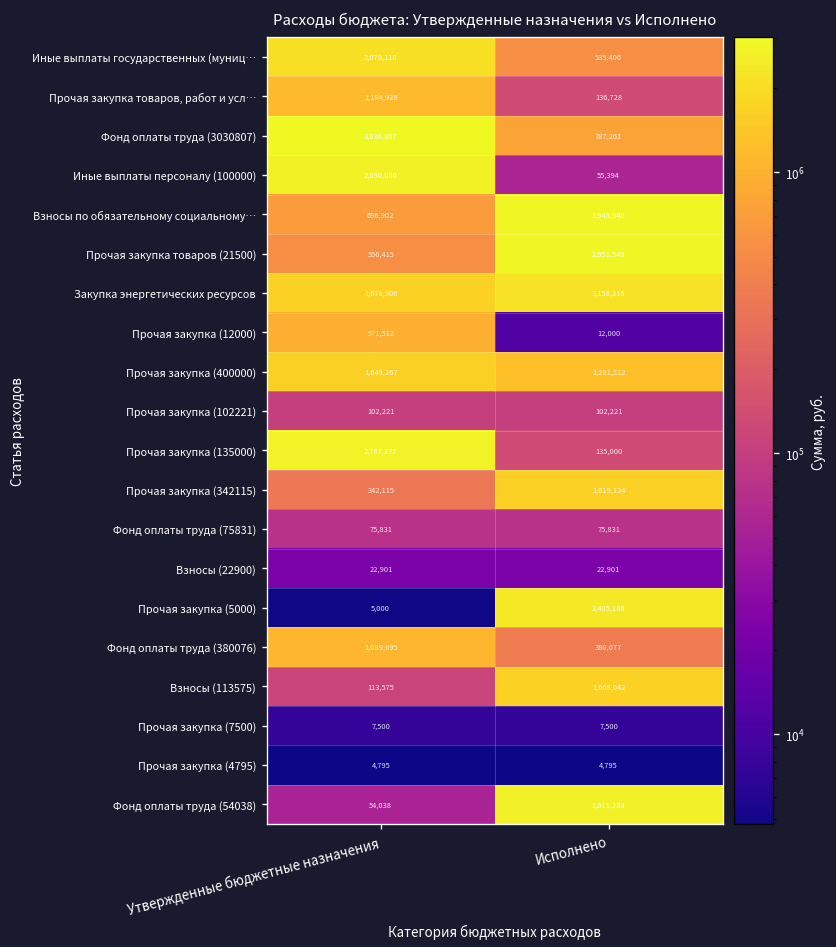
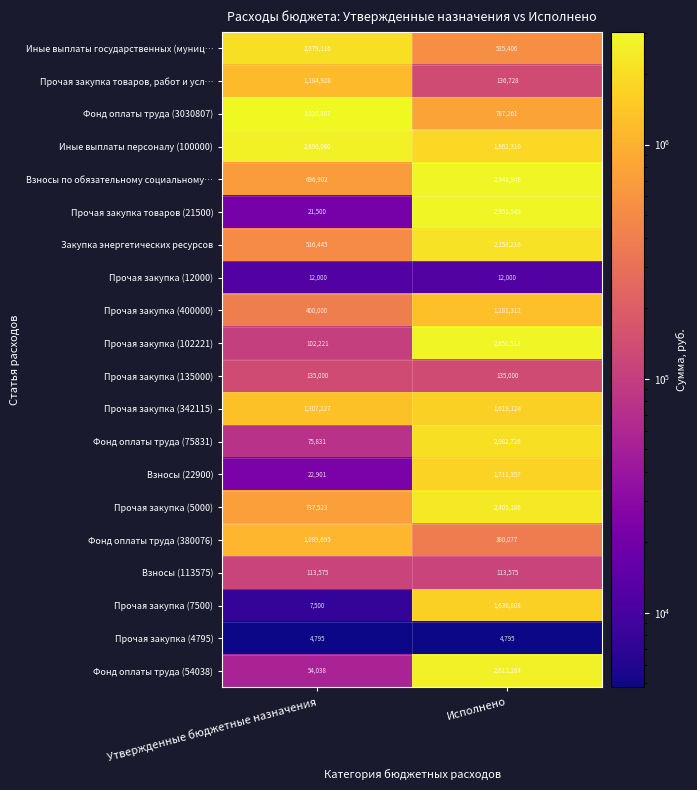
  {
    "Иные выплаты государственных (муниц…": {
      "Утвержденные бюджетные назначения": "2,079,116",
      "Исполнено": "535,406"
    },
    "Прочая закупка товаров, работ и усл…": {
      "Утвержденные бюджетные назначения": "1,184,928",
      "Исполнено": "136,728"
    },
    "Фонд оплаты труда (3030807)": {
      "Утвержденные бюджетные назначения": "3,030,807",
      "Исполнено": "787,261"
    },
    "Иные выплаты персоналу (100000)": {
      "Утвержденные бюджетные назначения": "2,690,080",
-     "Исполнено": "55,394"
+     "Исполнено": "1,862,310"
    },
    "Взносы по обязательному социальному…": {
      "Утвержденные бюджетные назначения": "696,902",
      "Исполнено": "2,948,948"
    },
    "Прочая закупка товаров (21500)": {
-     "Утвержденные бюджетные назначения": "556,415",
+     "Утвержденные бюджетные назначения": "21,500",
      "Исполнено": "2,951,549"
    },
    "Закупка энергетических ресурсов": {
-     "Утвержденные бюджетные назначения": "1,678,500",
+     "Утвержденные бюджетные назначения": "516,445",
      "Исполнено": "2,158,216"
    },
    "Прочая закупка (12000)": {
-     "Утвержденные бюджетные назначения": "971,512",
+     "Утвержденные бюджетные назначения": "12,000",
      "Исполнено": "12,000"
    },
    "Прочая закупка (400000)": {
-     "Утвержденные бюджетные назначения": "1,649,267",
+     "Утвержденные бюджетные назначения": "400,000",
      "Исполнено": "1,281,312"
    },
    "Прочая закупка (102221)": {
      "Утвержденные бюджетные назначения": "102,221",
-     "Исполнено": "102,221"
+     "Исполнено": "2,851,513"
    },
    "Прочая закупка (135000)": {
-     "Утвержденные бюджетные назначения": "2,767,277",
+     "Утвержденные бюджетные назначения": "135,000",
      "Исполнено": "135,000"
    },
    "Прочая закупка (342115)": {
-     "Утвержденные бюджетные назначения": "342,115",
+     "Утвержденные бюджетные назначения": "1,307,227",
      "Исполнено": "1,619,124"
    },
    "Фонд оплаты труда (75831)": {
      "Утвержденные бюджетные назначения": "75,831",
-     "Исполнено": "75,831"
+     "Исполнено": "2,082,726"
    },
    "Взносы (22900)": {
      "Утвержденные бюджетные назначения": "22,901",
-     "Исполнено": "22,901"
+     "Исполнено": "1,711,357"
    },
    "Прочая закупка (5000)": {
-     "Утвержденные бюджетные назначения": "5,000",
+     "Утвержденные бюджетные назначения": "737,523",
      "Исполнено": "2,405,186"
    },
    "Фонд оплаты труда (380076)": {
      "Утвержденные бюджетные назначения": "1,089,695",
      "Исполнено": "380,077"
    },
    "Взносы (113575)": {
      "Утвержденные бюджетные назначения": "113,575",
-     "Исполнено": "1,668,042"
+     "Исполнено": "113,575"
    },
    "Прочая закупка (7500)": {
      "Утвержденные бюджетные назначения": "7,500",
-     "Исполнено": "7,500"
+     "Исполнено": "1,636,808"
    },
    "Прочая закупка (4795)": {
      "Утвержденные бюджетные назначения": "4,795",
      "Исполнено": "4,795"
    },
    "Фонд оплаты труда (54038)": {
      "Утвержденные бюджетные назначения": "54,038",
      "Исполнено": "2,611,284"
    }
  }
